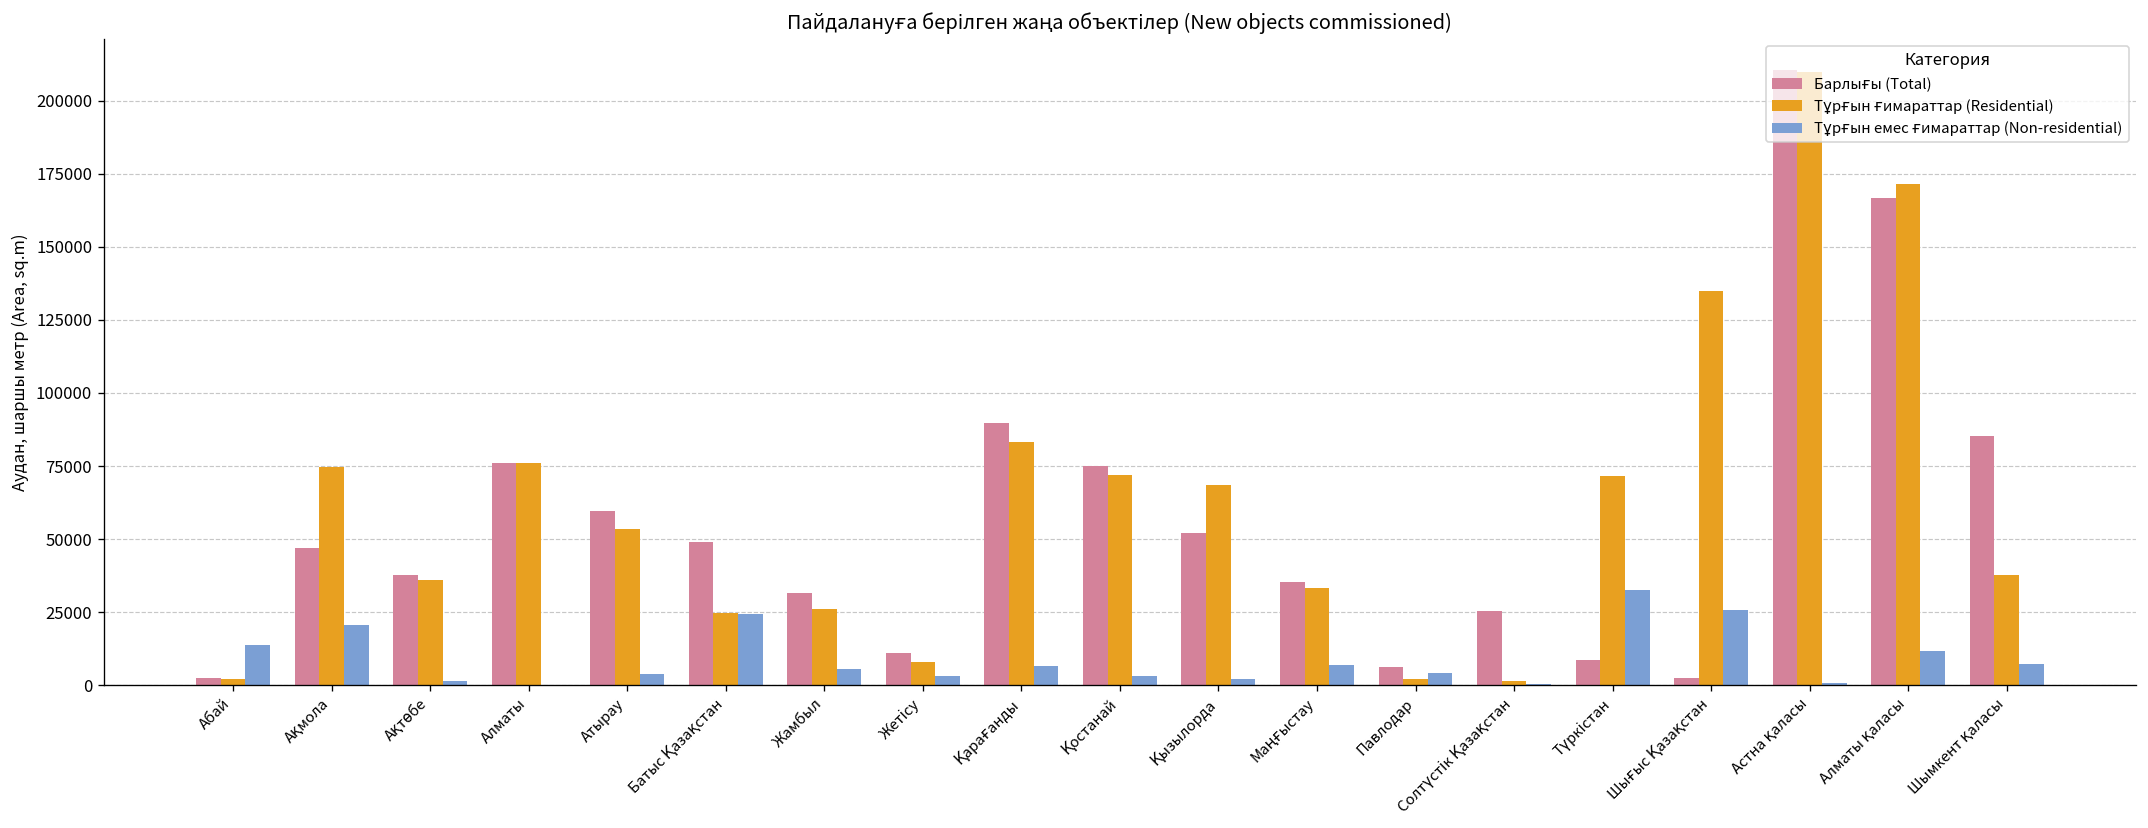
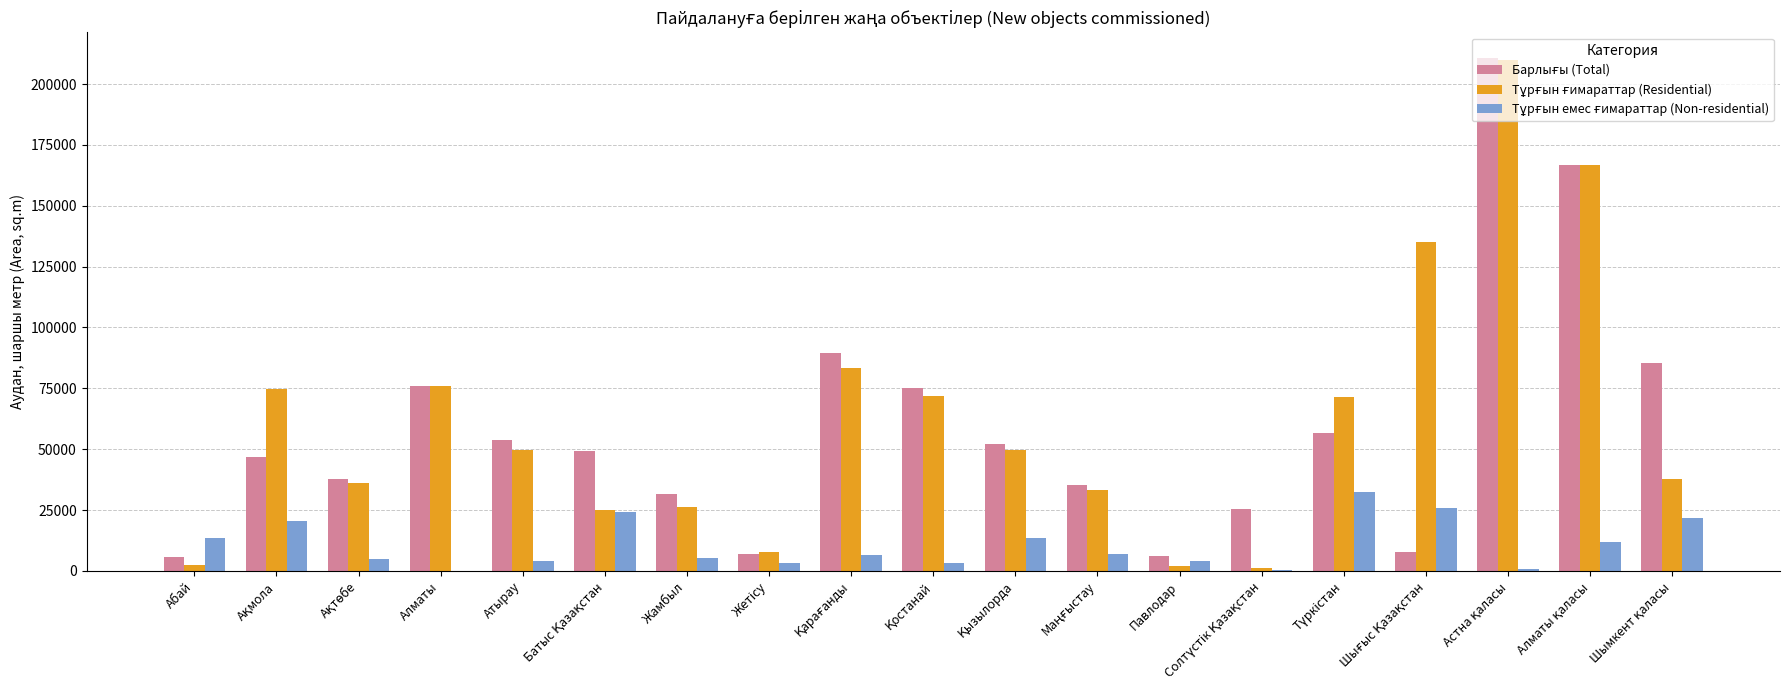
  {
    "Барлығы (Total)": {
-     "Абай": 2000,
+     "Абай": 6000,
      "Ақмола": 47000,
      "Ақтөбе": 38000,
      "Алматы": 76000,
-     "Атырау": 60000,
+     "Атырау": 54000,
      "Батыс Қазақстан": 49000,
      "Жамбыл": 32000,
-     "Жетісу": 11000,
+     "Жетісу": 7000,
      "Қарағанды": 90000,
      "Қостанай": 75000,
      "Қызылорда": 52000,
      "Маңғыстау": 35000,
      "Павлодар": 6000,
      "Солтүстік Қазақстан": 25000,
-     "Түркістан": 9000,
-     "Шығыс Қазақстан": 3000,
+     "Түркістан": 57000,
+     "Шығыс Қазақстан": 8000,
      "Алматы қаласы": 167000,
      "Шымкент қаласы": 85000
    },
    "Тұрғын ғимараттар (Residential)": {
      "Абай": 2000,
      "Ақмола": 75000,
      "Ақтөбе": 36000,
      "Алматы": 76000,
-     "Атырау": 53000,
+     "Атырау": 50000,
      "Батыс Қазақстан": 25000,
      "Жамбыл": 26000,
      "Жетісу": 8000,
      "Қарағанды": 83000,
      "Қостанай": 72000,
-     "Қызылорда": 69000,
+     "Қызылорда": 50000,
      "Маңғыстау": 33000,
      "Павлодар": 2000,
      "Солтүстік Қазақстан": 1000,
      "Түркістан": 72000,
      "Шығыс Қазақстан": 135000,
-     "Алматы қаласы": 172000,
+     "Алматы қаласы": 167000,
      "Шымкент қаласы": 38000
    },
    "Тұрғын емес ғимараттар (Non-residential)": {
      "Абай": 14000,
      "Ақмола": 20000,
-     "Ақтөбе": 1000,
+     "Ақтөбе": 5000,
      "Алматы": 0,
      "Атырау": 4000,
      "Батыс Қазақстан": 24000,
      "Жамбыл": 5000,
      "Жетісу": 3000,
      "Қарағанды": 6000,
      "Қостанай": 3000,
-     "Қызылорда": 2000,
+     "Қызылорда": 14000,
      "Маңғыстау": 7000,
      "Павлодар": 4000,
      "Түркістан": 33000,
      "Шығыс Қазақстан": 26000,
      "Алматы қаласы": 12000,
-     "Шымкент қаласы": 7000
+     "Шымкент қаласы": 22000
    }
  }
